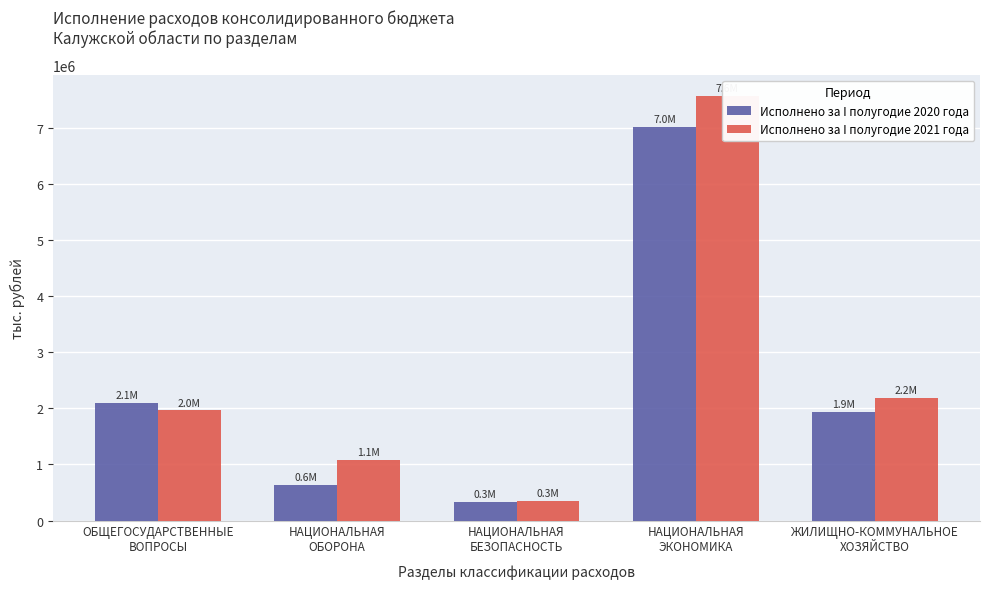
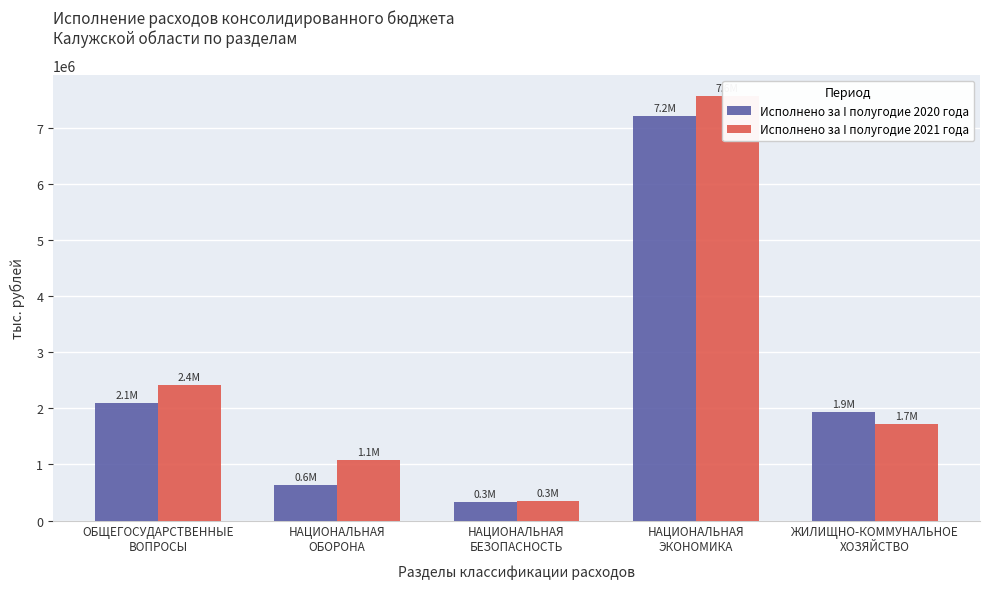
  {
    "Исполнено за I полугодие 2020 года": {
      "ОБЩЕГОСУДАРСТВЕННЫЕ ВОПРОСЫ": "2.1M",
      "НАЦИОНАЛЬНАЯ ОБОРОНА": "0.6M",
      "НАЦИОНАЛЬНАЯ БЕЗОПАСНОСТЬ": "0.3M",
-     "НАЦИОНАЛЬНАЯ ЭКОНОМИКА": "7.0M",
+     "НАЦИОНАЛЬНАЯ ЭКОНОМИКА": "7.2M",
      "ЖИЛИЩНО-КОММУНАЛЬНОЕ ХОЗЯЙСТВО": "1.9M"
    },
    "Исполнено за I полугодие 2021 года": {
-     "ОБЩЕГОСУДАРСТВЕННЫЕ ВОПРОСЫ": "2.0M",
+     "ОБЩЕГОСУДАРСТВЕННЫЕ ВОПРОСЫ": "2.4M",
      "НАЦИОНАЛЬНАЯ ОБОРОНА": "1.1M",
      "НАЦИОНАЛЬНАЯ БЕЗОПАСНОСТЬ": "0.3M",
-     "ЖИЛИЩНО-КОММУНАЛЬНОЕ ХОЗЯЙСТВО": "2.2M"
+     "ЖИЛИЩНО-КОММУНАЛЬНОЕ ХОЗЯЙСТВО": "1.7M"
    }
  }
